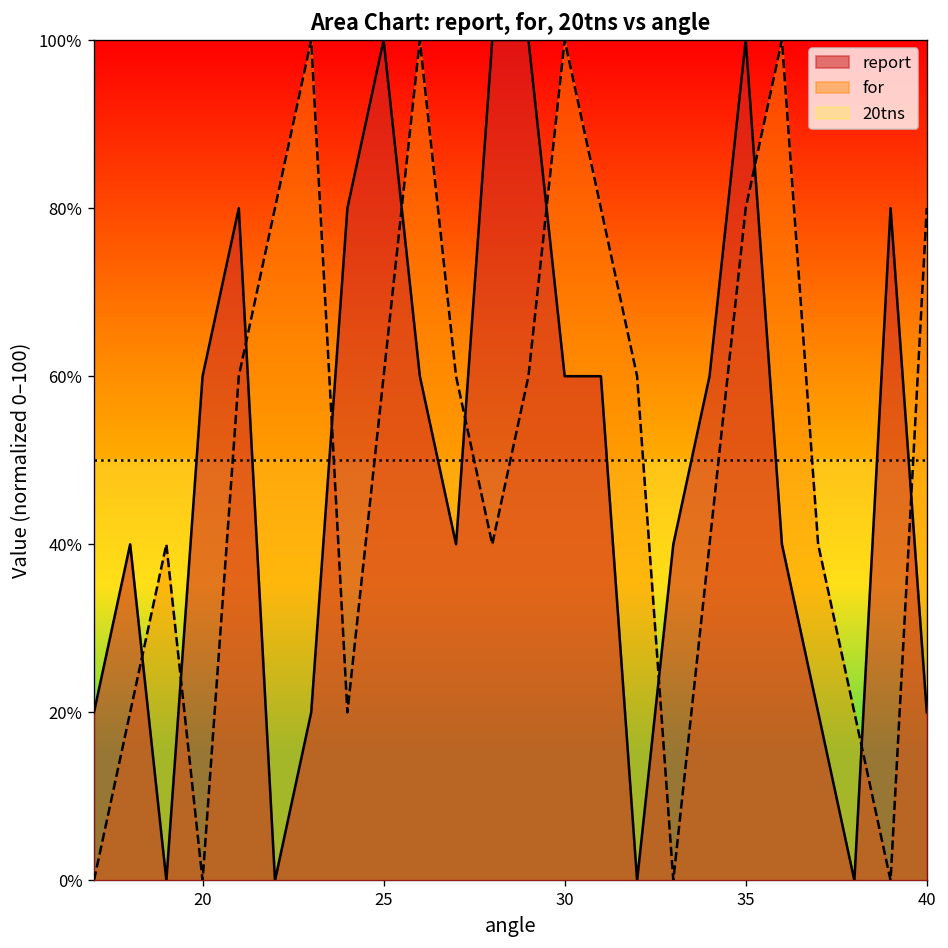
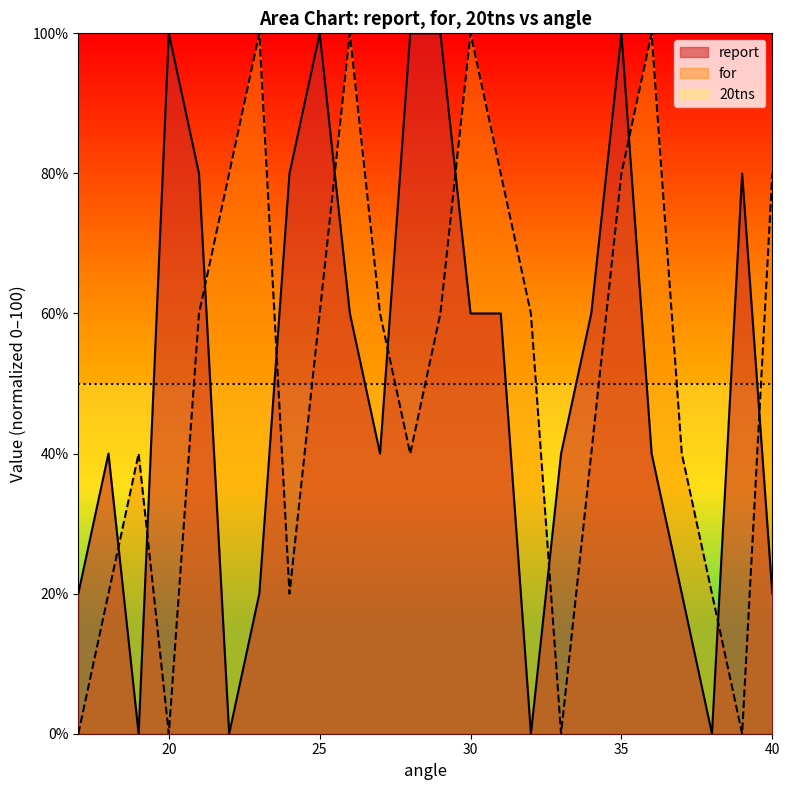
  {
    "report": {
-     "20": "60%",
+     "20": "100%",
      "25": "100%",
      "30": "60%",
      "35": "100%",
      "40": "20%"
    },
    "for": {
      "20": "0%",
      "25": "60%",
      "30": "100%",
      "35": "80%",
      "40": "80%"
    },
    "20tns": {
      "20": "50%",
      "25": "50%",
      "30": "50%",
      "35": "50%",
      "40": "50%"
    }
  }
